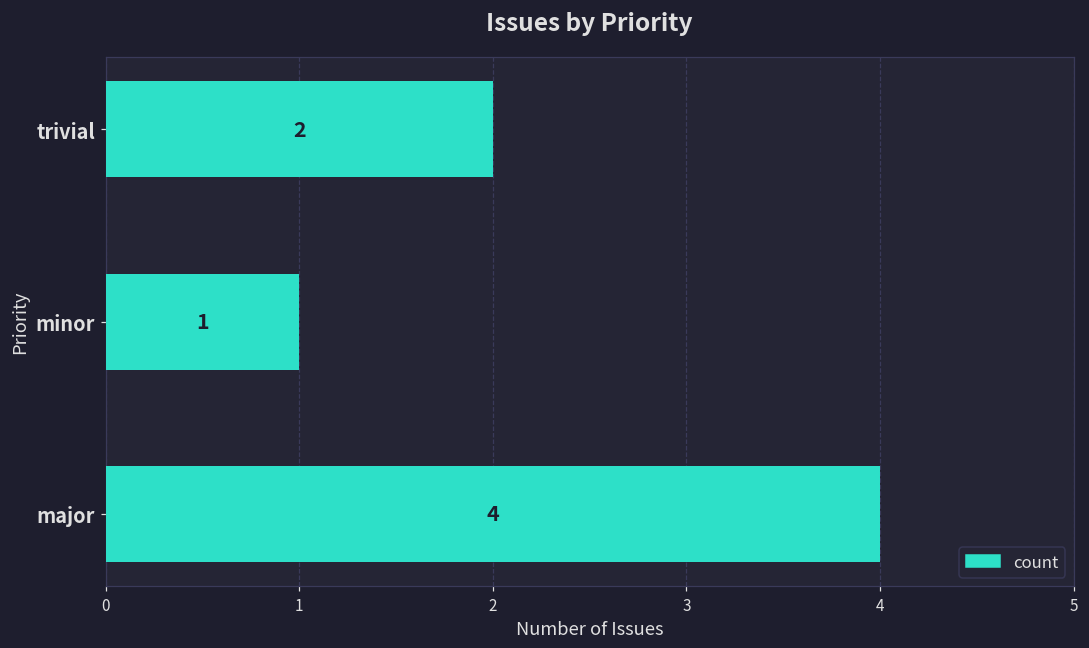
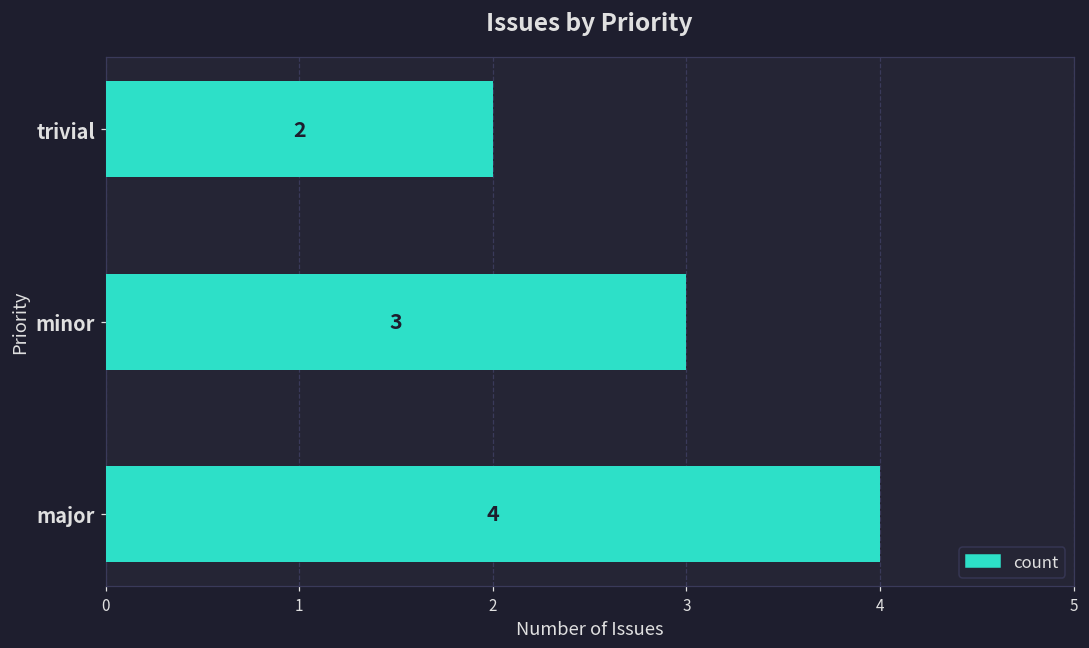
  {
    "trivial": 2,
-   "minor": 1,
+   "minor": 3,
    "major": 4
  }
